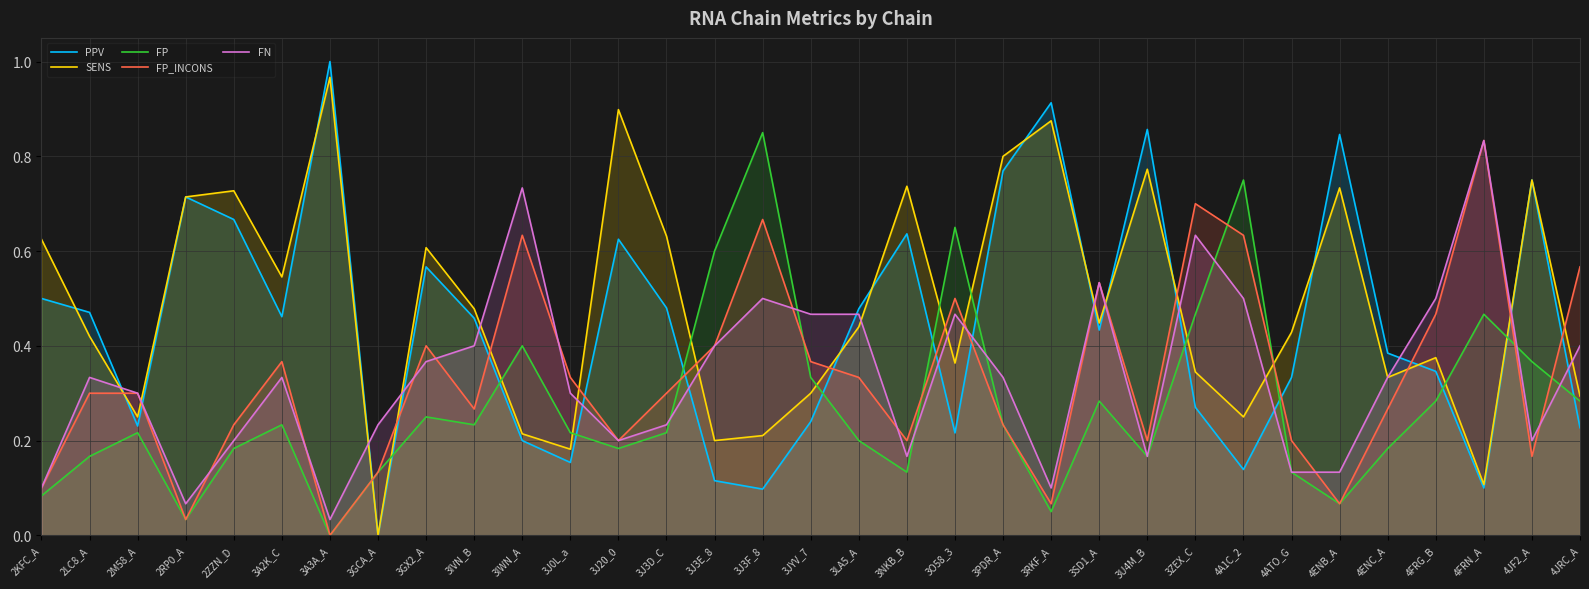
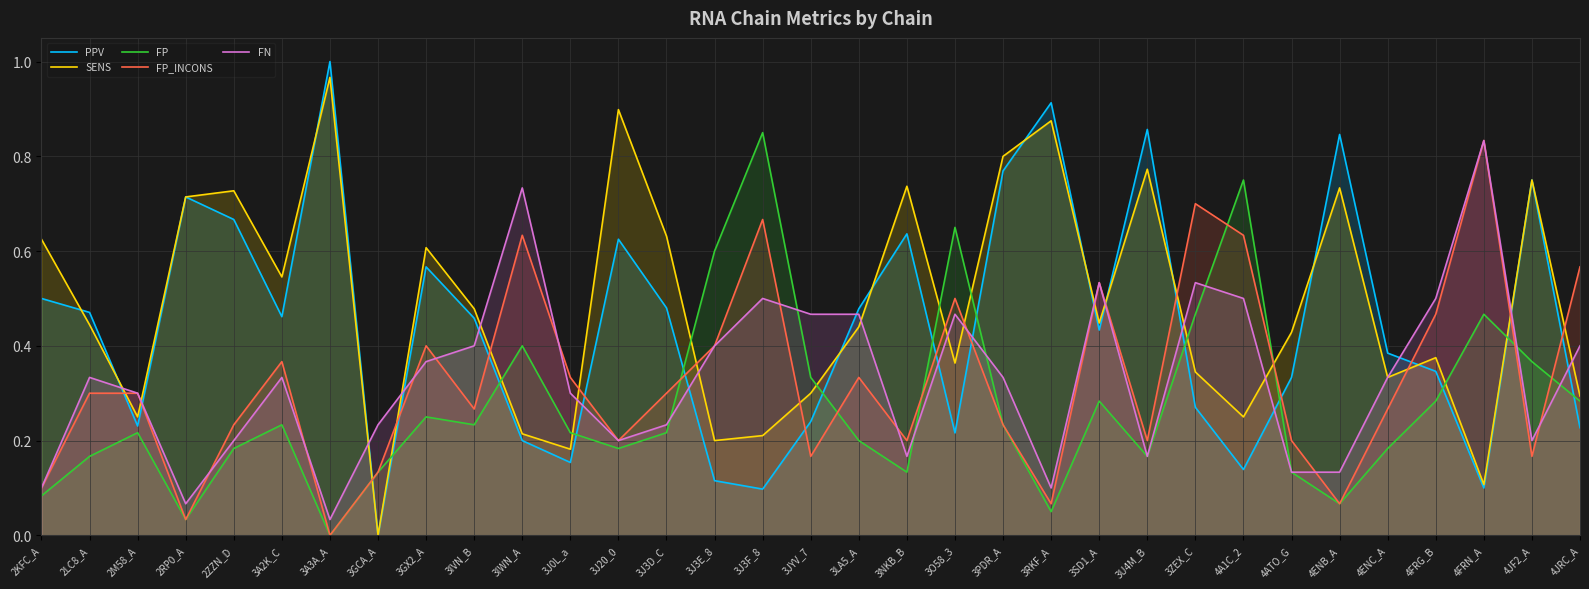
  {
    "PPV": {
      "2KFC_A": 0.50,
      "2LC8_A": 0.47,
      "2M58_A": 0.23,
      "2ZZN_D": 0.67,
      "3A2K_C": 0.46,
      "3A3A_A": 1.00,
      "3GX2_A": 0.57,
      "3IVN_B": 0.46,
      "3IWN_A": 0.20,
      "3J0L_a": 0.15,
      "3J20_0": 0.63,
      "3J3D_C": 0.48,
      "3J3E_8": 0.12,
      "3J3F_8": 0.10,
      "3JYV_7": 0.24,
      "3LA5_A": 0.48,
      "3NKB_B": 0.64,
      "3O58_3": 0.22,
      "3PDR_A": 0.77,
      "3RKF_A": 0.91,
      "3SD1_A": 0.43,
      "3U4M_B": 0.86,
      "3ZEX_C": 0.27,
      "4A1C_2": 0.14,
      "4ATO_G": 0.33,
      "4ENB_A": 0.85,
      "4ENC_A": 0.38,
      "4FRG_B": 0.35,
      "4FRN_A": 0.10,
      "4JRC_A": 0.23
    },
    "SENS": {
      "2KFC_A": 0.63,
-     "2LC8_A": 0.42,
+     "2LC8_A": 0.44,
      "2M58_A": 0.25,
      "2ZZN_D": 0.73,
      "3A2K_C": 0.55,
      "3A3A_A": 0.97,
      "3GX2_A": 0.61,
      "3IVN_B": 0.48,
      "3IWN_A": 0.21,
      "3J0L_a": 0.18,
      "3J20_0": 0.90,
      "3J3D_C": 0.63,
      "3J3E_8": 0.20,
      "3J3F_8": 0.21,
      "3JYV_7": 0.30,
      "3LA5_A": 0.44,
      "3NKB_B": 0.74,
      "3O58_3": 0.36,
      "3PDR_A": 0.80,
      "3RKF_A": 0.88,
      "3SD1_A": 0.45,
      "3U4M_B": 0.77,
      "3ZEX_C": 0.34,
      "4A1C_2": 0.25,
      "4ATO_G": 0.43,
      "4ENB_A": 0.73,
      "4FRG_B": 0.38,
      "4FRN_A": 0.11,
      "4JRC_A": 0.29
    },
    "FP": {
      "2KFC_A": 0.08,
      "2LC8_A": 0.17,
      "2M58_A": 0.22,
      "2ZZN_D": 0.18,
      "3A2K_C": 0.23,
      "3GX2_A": 0.25,
      "3IVN_B": 0.23,
      "3IWN_A": 0.40,
      "3J0L_a": 0.22,
      "3J20_0": 0.18,
      "3J3D_C": 0.22,
      "3J3E_8": 0.60,
      "3J3F_8": 0.85,
      "3JYV_7": 0.33,
      "3LA5_A": 0.20,
      "3NKB_B": 0.13,
      "3O58_3": 0.65,
      "3RKF_A": 0.05,
      "3SD1_A": 0.28,
      "3ZEX_C": 0.47,
      "4A1C_2": 0.75,
      "4ENC_A": 0.18,
      "4FRG_B": 0.28,
      "4FRN_A": 0.47,
      "4JF2_A": 0.37,
      "4JRC_A": 0.28
    },
    "FP_INCONS": {
      "2LC8_A": 0.30,
      "2ZZN_D": 0.23,
      "3A2K_C": 0.37,
      "3GX2_A": 0.40,
      "3IVN_B": 0.27,
      "3IWN_A": 0.63,
      "3J0L_a": 0.33,
      "3J3D_C": 0.30,
      "3J3F_8": 0.67,
-     "3JYV_7": 0.37,
+     "3JYV_7": 0.17,
      "3LA5_A": 0.33,
      "3NKB_B": 0.20,
      "3O58_3": 0.50,
      "3RKF_A": 0.07,
      "3U4M_B": 0.20,
      "3ZEX_C": 0.70,
      "4A1C_2": 0.63,
      "4ATO_G": 0.20,
      "4ENC_A": 0.27,
      "4FRG_B": 0.47,
      "4JF2_A": 0.17,
      "4JRC_A": 0.57
    },
    "FN": {
      "2LC8_A": 0.33,
      "2RP0_A": 0.07,
      "2ZZN_D": 0.20,
      "3A2K_C": 0.33,
      "3A3A_A": 0.03,
      "3GCA_A": 0.23,
      "3GX2_A": 0.37,
      "3IVN_B": 0.40,
      "3IWN_A": 0.73,
      "3J0L_a": 0.30,
      "3J3D_C": 0.23,
      "3J3F_8": 0.50,
      "3JYV_7": 0.47,
      "3LA5_A": 0.47,
      "3NKB_B": 0.17,
      "3O58_3": 0.47,
      "3PDR_A": 0.33,
      "3RKF_A": 0.10,
-     "3ZEX_C": 0.63,
+     "3ZEX_C": 0.53,
      "4A1C_2": 0.50,
      "4ENB_A": 0.13,
      "4FRG_B": 0.50,
      "4JF2_A": 0.20,
      "4JRC_A": 0.40
    }
  }
